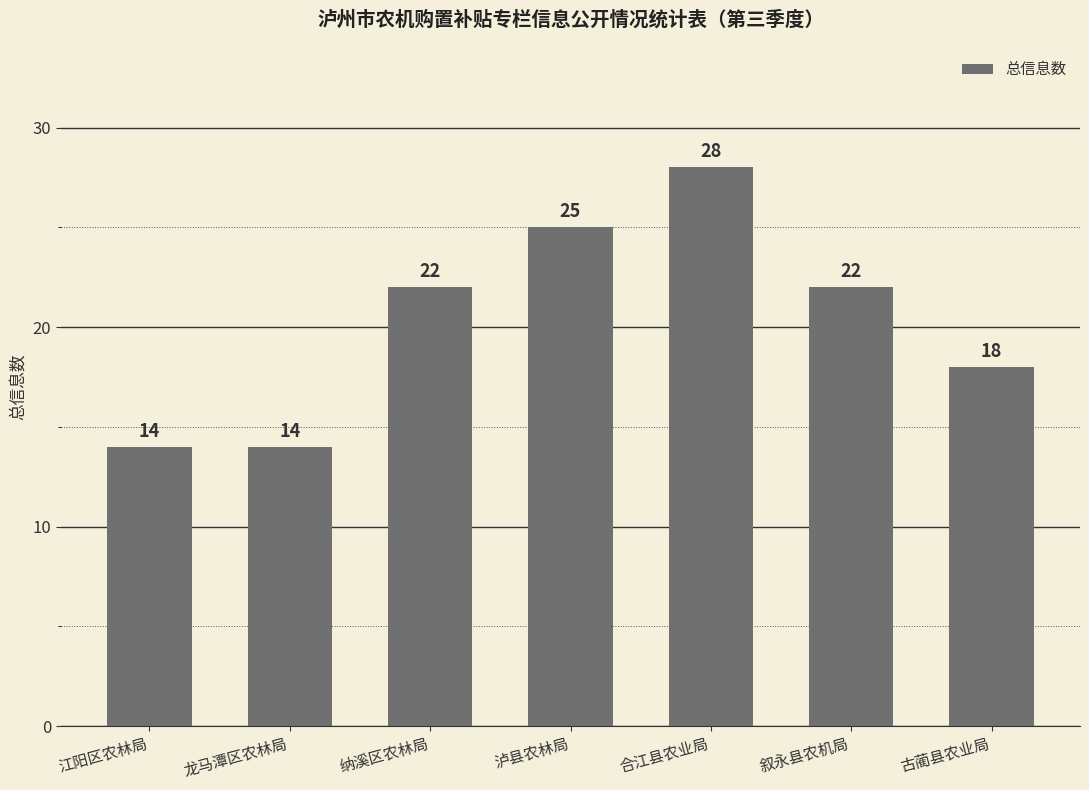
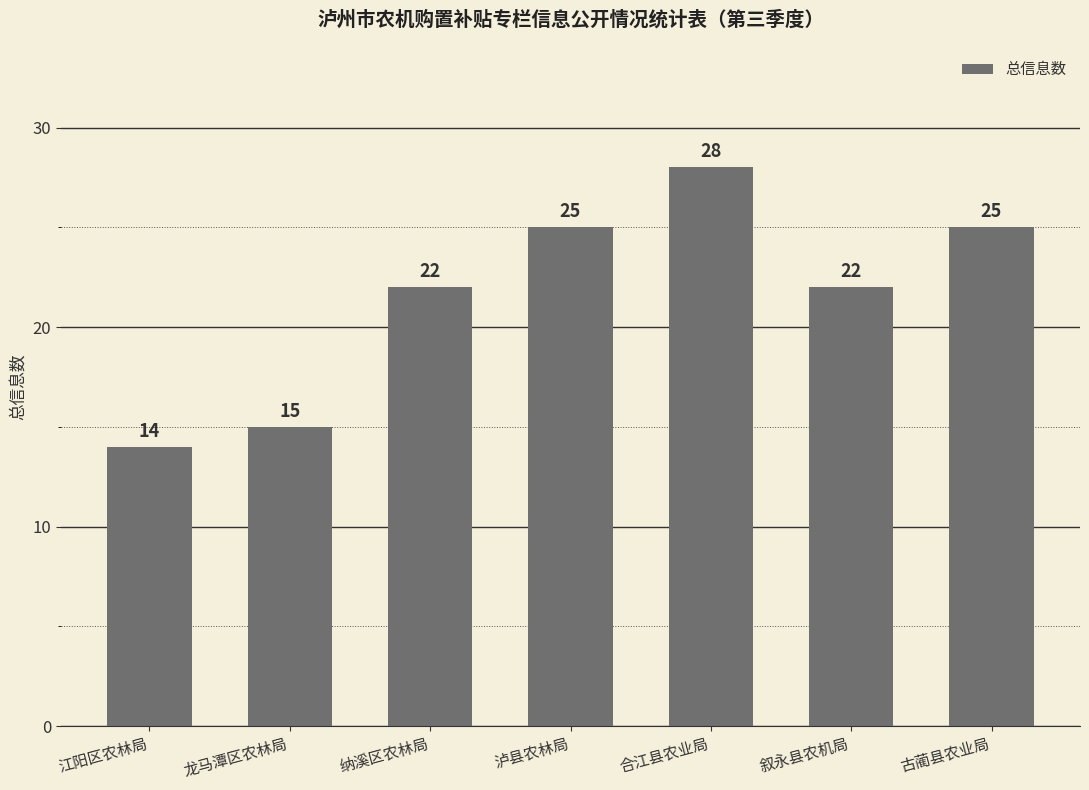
  {
    "江阳区农林局": 14,
-   "龙马潭区农林局": 14,
+   "龙马潭区农林局": 15,
    "纳溪区农林局": 22,
    "泸县农林局": 25,
    "合江县农业局": 28,
    "叙永县农机局": 22,
-   "古蔺县农业局": 18
+   "古蔺县农业局": 25
  }
